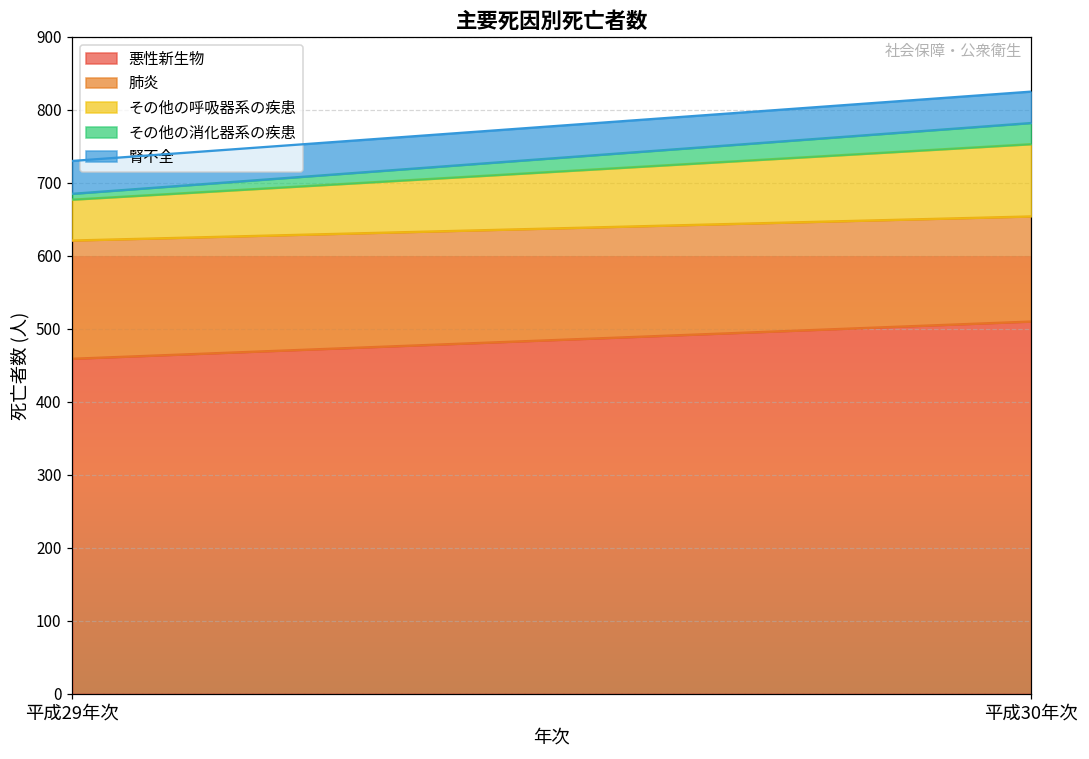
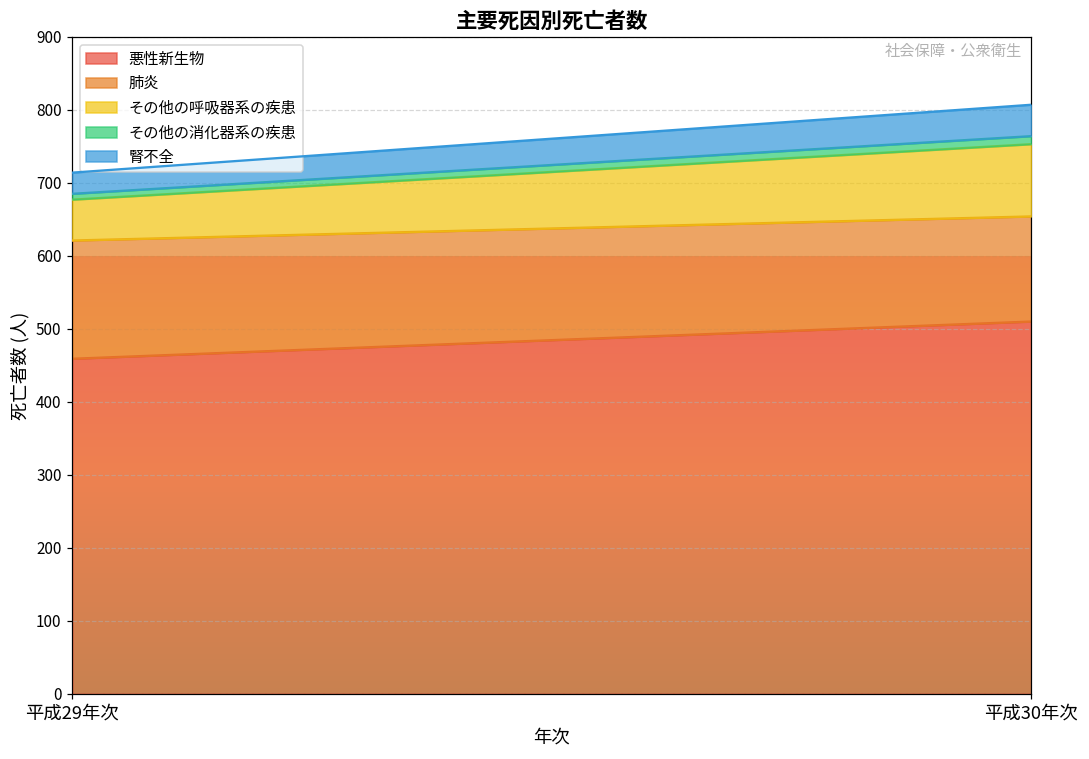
  {
    "その他の呼吸器系の疾患": {
      "平成29年次": 60,
      "平成30年次": 100
    },
    "その他の消化器系の疾患": {
      "平成29年次": 10,
-     "平成30年次": 30
+     "平成30年次": 10
    },
    "腎不全": {
-     "平成29年次": 50,
+     "平成29年次": 30,
      "平成30年次": 40
    }
  }
